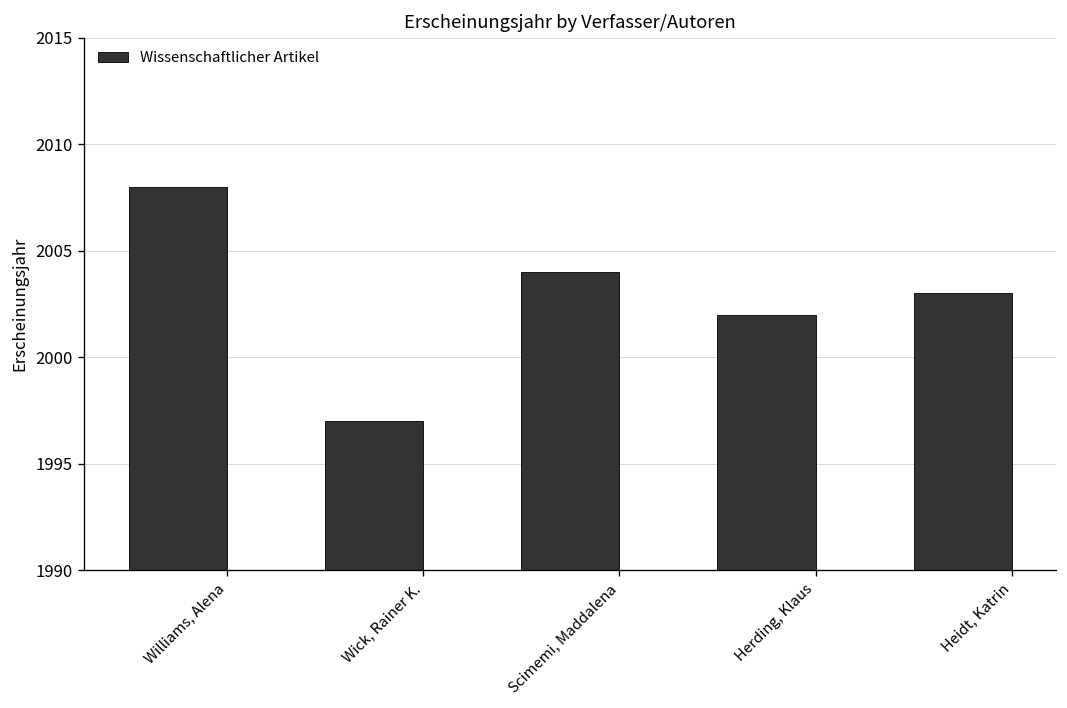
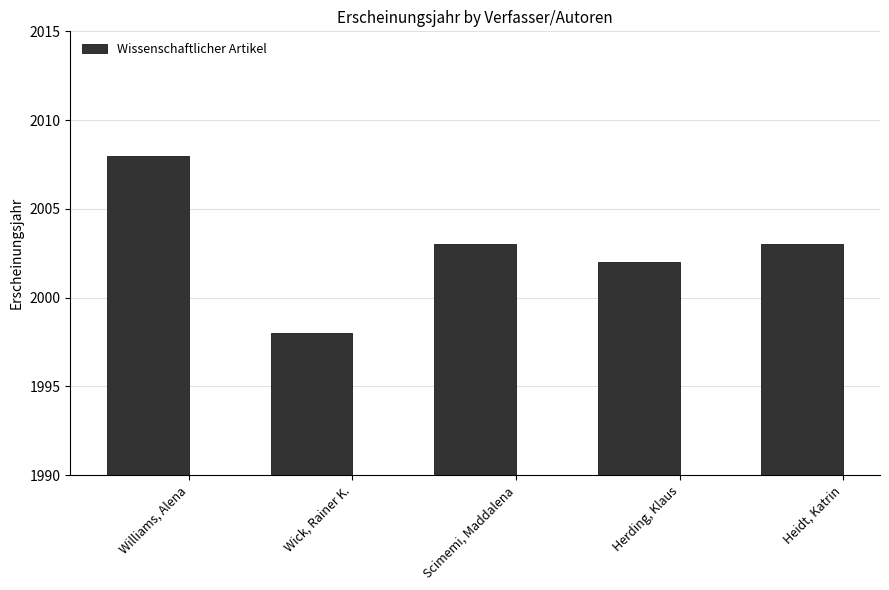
  {
    "Williams, Alena": 2008,
-   "Wick, Rainer K.": 1997,
-   "Scimemi, Maddalena": 2004,
+   "Wick, Rainer K.": 1998,
+   "Scimemi, Maddalena": 2003,
    "Herding, Klaus": 2002,
    "Heidt, Katrin": 2003
  }
